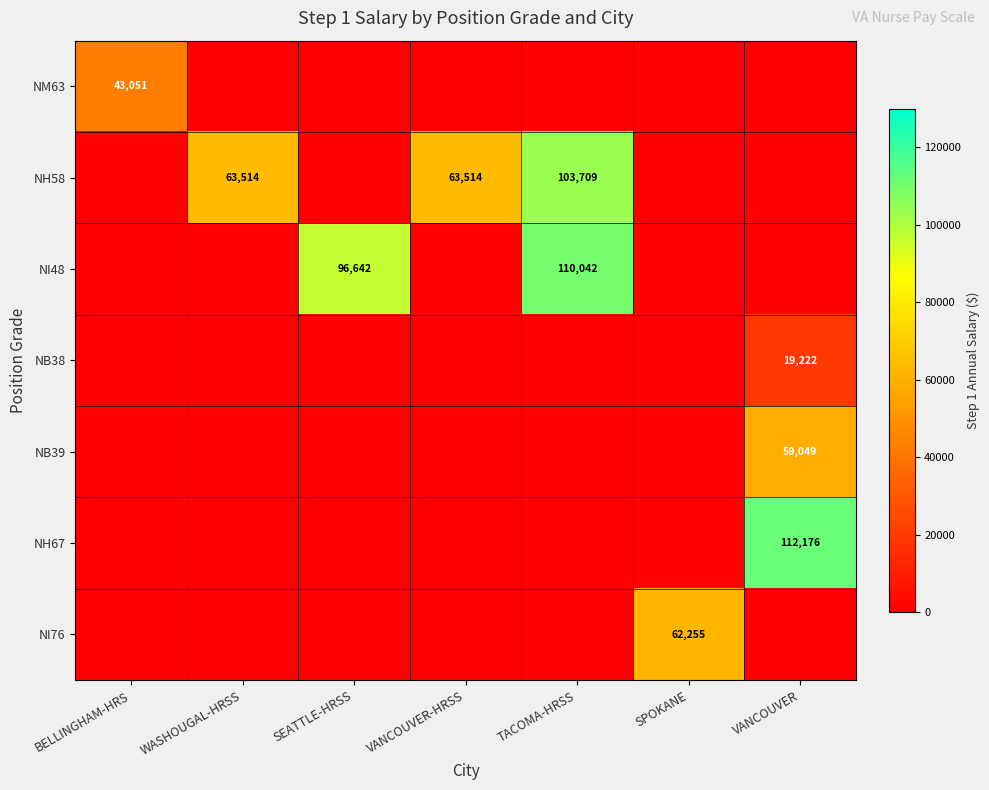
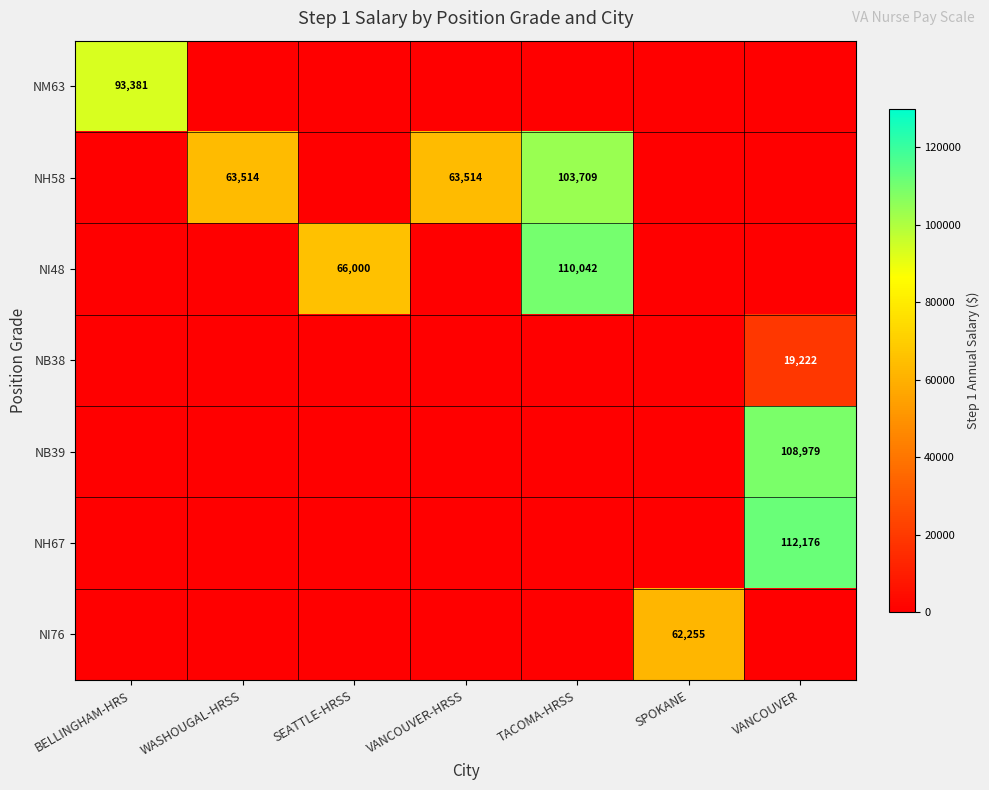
  {
    "NM63": {
-     "BELLINGHAM-HRS": "43,051"
+     "BELLINGHAM-HRS": "93,381"
    },
    "NH58": {
      "WASHOUGAL-HRSS": "63,514",
      "VANCOUVER-HRSS": "63,514",
      "TACOMA-HRSS": "103,709"
    },
    "NI48": {
-     "SEATTLE-HRSS": "96,642",
+     "SEATTLE-HRSS": "66,000",
      "TACOMA-HRSS": "110,042"
    },
    "NB38": {
      "VANCOUVER": "19,222"
    },
    "NB39": {
-     "VANCOUVER": "59,049"
+     "VANCOUVER": "108,979"
    },
    "NH67": {
      "VANCOUVER": "112,176"
    },
    "NI76": {
      "SPOKANE": "62,255"
    }
  }
